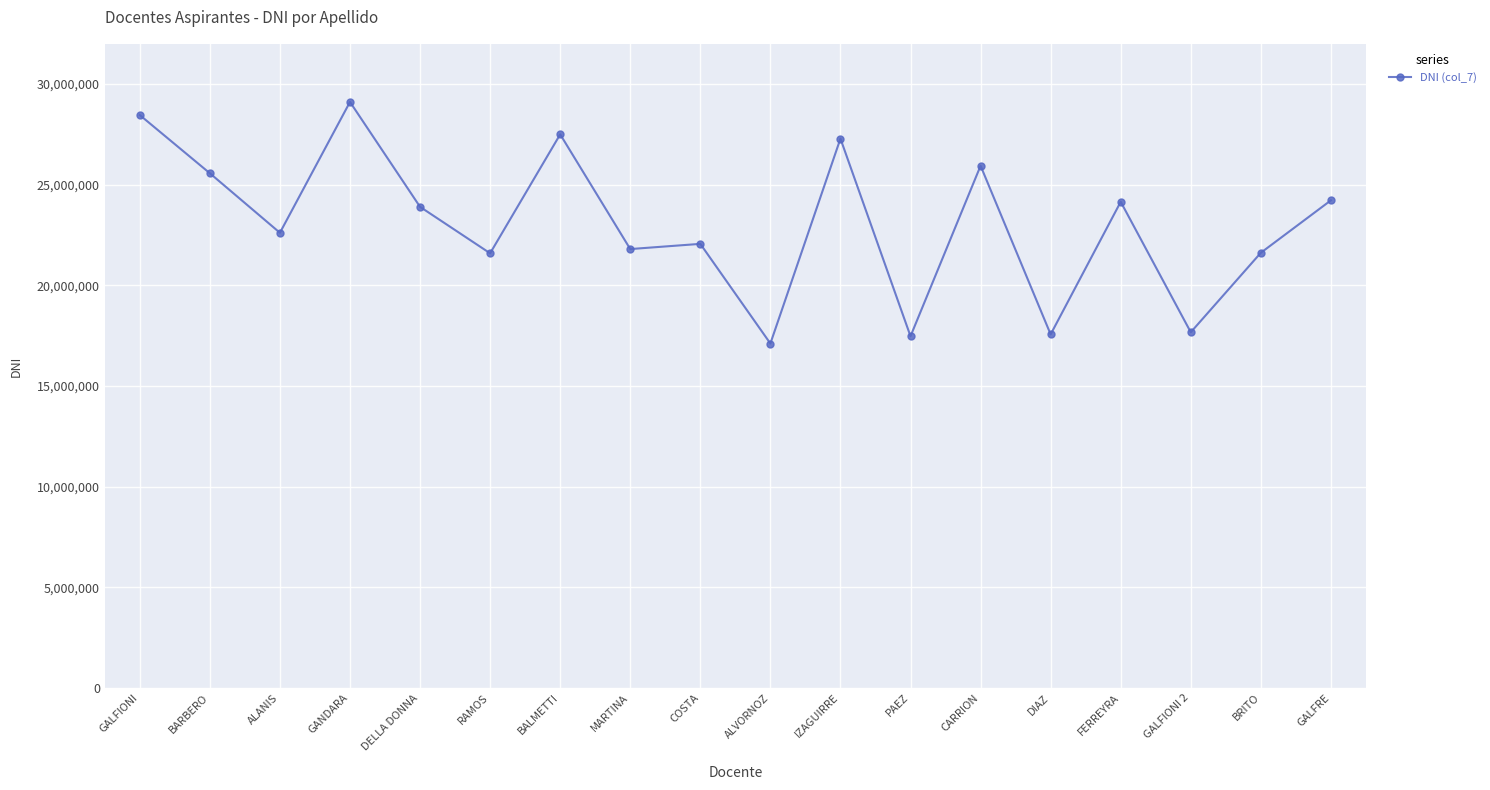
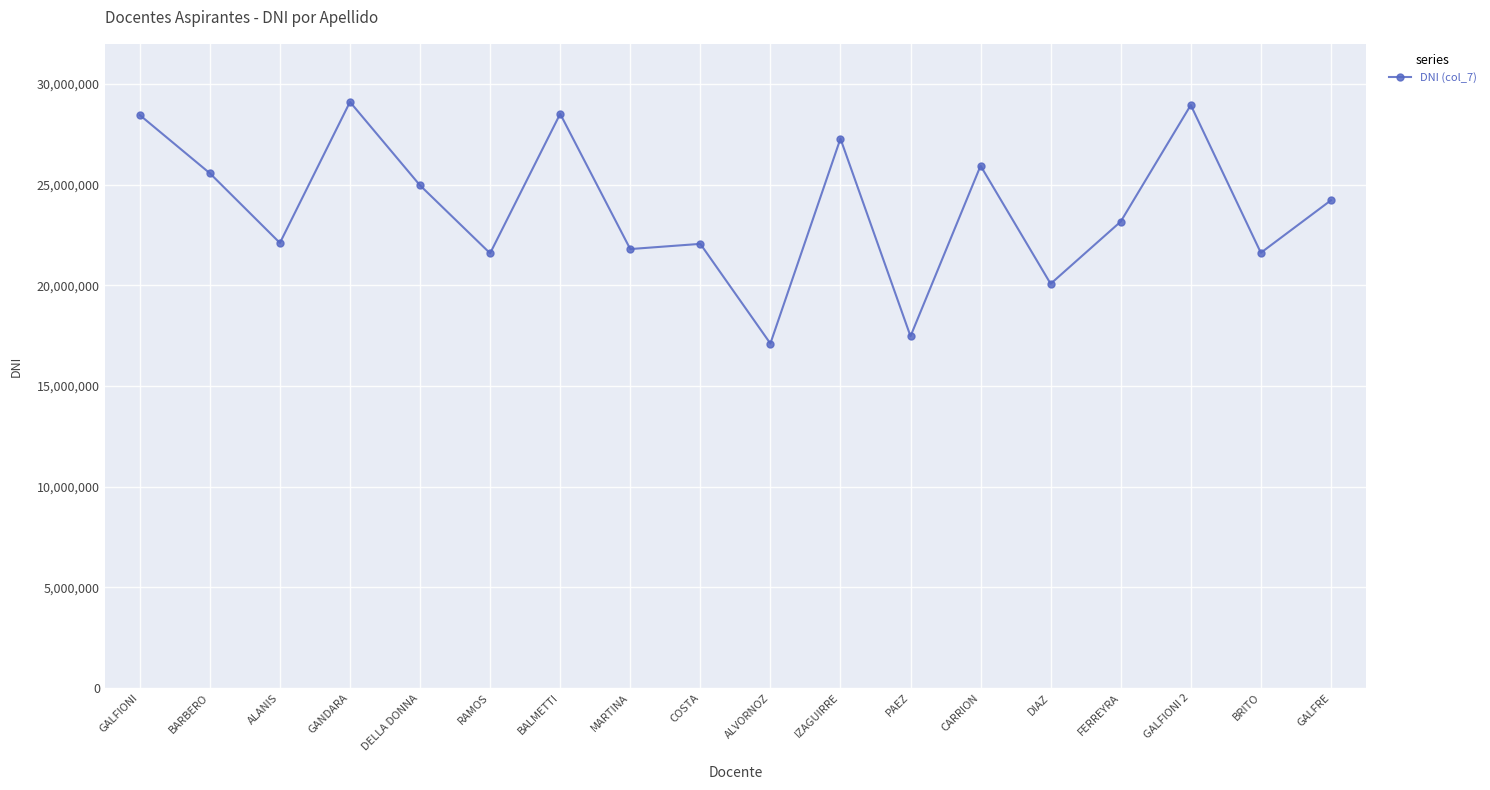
  {
    "GALFIONI": "28,500,000",
    "BARBERO": "25,600,000",
-   "ALANIS": "22,600,000",
+   "ALANIS": "22,100,000",
    "GANDARA": "29,100,000",
-   "DELLA DONNA": "23,900,000",
+   "DELLA DONNA": "25,000,000",
    "RAMOS": "21,600,000",
-   "BALMETTI": "27,500,000",
+   "BALMETTI": "28,500,000",
    "MARTINA": "21,800,000",
    "COSTA": "22,100,000",
    "ALVORNOZ": "17,100,000",
    "IZAGUIRRE": "27,300,000",
    "PAEZ": "17,500,000",
    "CARRION": "25,900,000",
-   "DIAZ": "17,600,000",
-   "FERREYRA": "24,200,000",
-   "GALFIONI 2": "17,700,000",
+   "DIAZ": "20,100,000",
+   "FERREYRA": "23,200,000",
+   "GALFIONI 2": "29,000,000",
    "BRITO": "21,600,000",
    "GALFRE": "24,200,000"
  }
